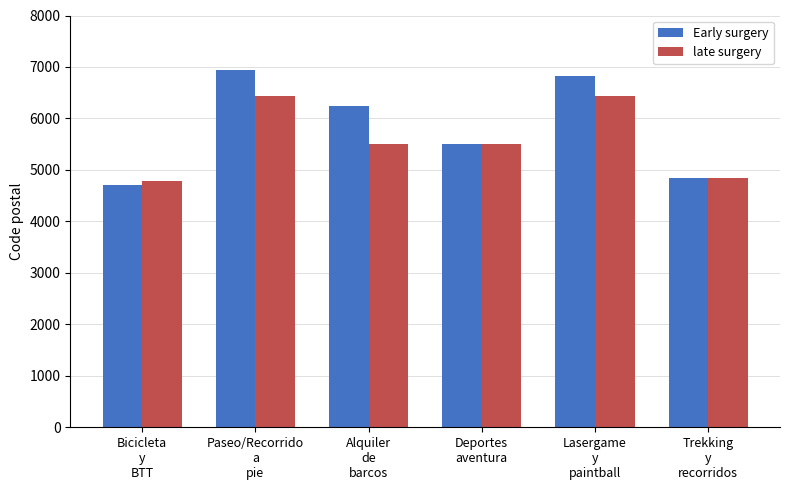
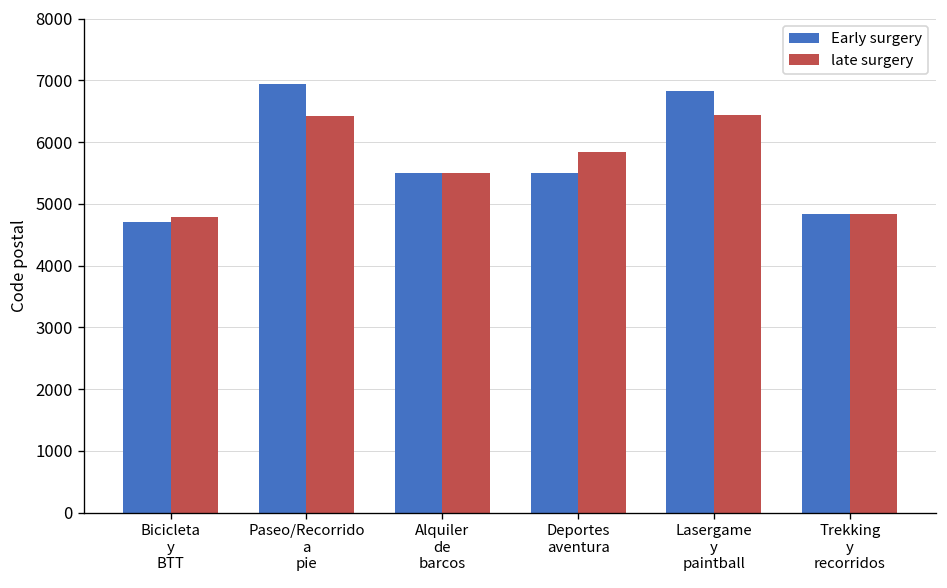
  {
    "Early surgery": {
      "Bicicleta y BTT": 4700,
      "Paseo/Recorrido a pie": 6900,
-     "Alquiler de barcos": 6200,
+     "Alquiler de barcos": 5500,
      "Deportes aventura": 5500,
      "Lasergame y paintball": 6800,
      "Trekking y recorridos": 4800
    },
    "late surgery": {
      "Bicicleta y BTT": 4800,
      "Paseo/Recorrido a pie": 6400,
      "Alquiler de barcos": 5500,
-     "Deportes aventura": 5500,
+     "Deportes aventura": 5800,
      "Lasergame y paintball": 6400,
      "Trekking y recorridos": 4800
    }
  }
